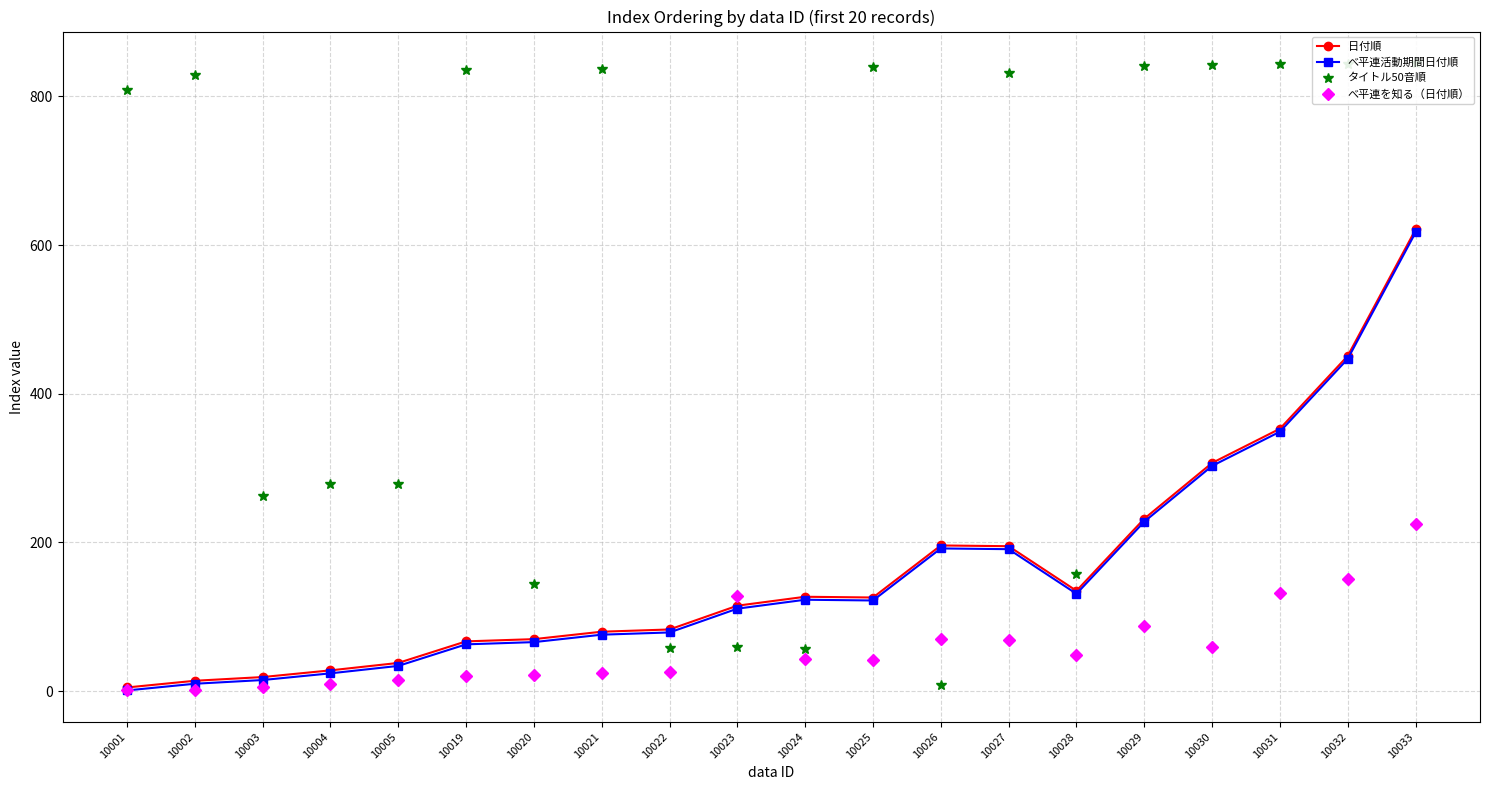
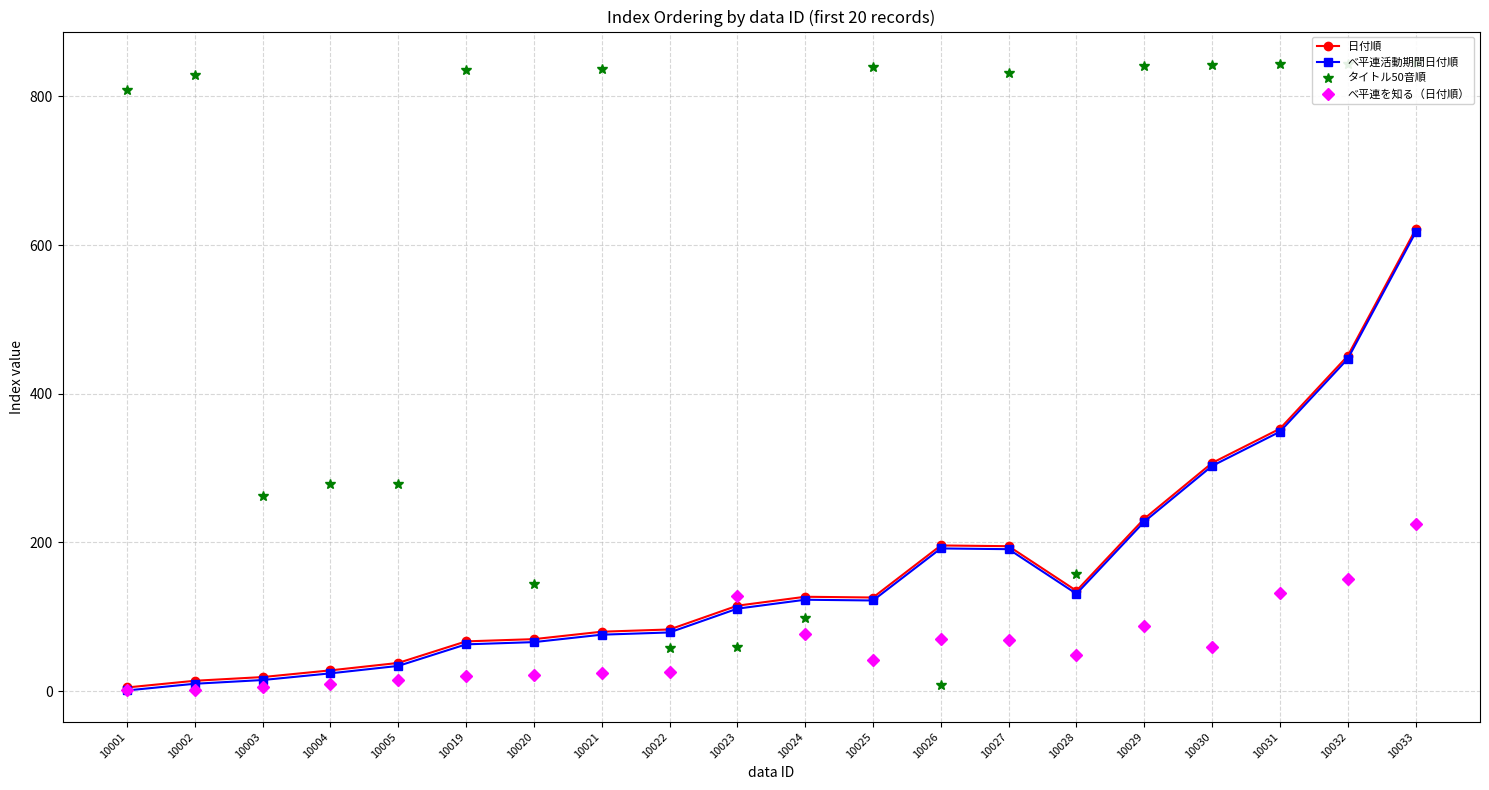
  {
    "日付順": {
      "10001": 10,
      "10002": 10,
      "10003": 20,
      "10004": 30,
      "10005": 40,
      "10019": 70,
      "10020": 70,
      "10021": 80,
      "10022": 80,
      "10023": 120,
      "10024": 130,
      "10025": 130,
      "10026": 200,
      "10027": 200,
      "10028": 140,
      "10029": 230,
      "10030": 310,
      "10031": 350,
      "10032": 450,
      "10033": 620
    },
    "べ平連活動期間日付順": {
      "10002": 10,
      "10003": 20,
      "10004": 20,
      "10005": 30,
      "10019": 60,
      "10020": 70,
      "10021": 80,
      "10022": 80,
      "10023": 110,
      "10024": 120,
      "10025": 120,
      "10026": 190,
      "10027": 190,
      "10028": 130,
      "10029": 230,
      "10030": 300,
      "10031": 350,
      "10032": 450,
      "10033": 620
    },
    "タイトル50音順": {
      "10001": 810,
      "10002": 830,
      "10003": 260,
      "10004": 280,
      "10005": 280,
      "10019": 840,
      "10020": 140,
      "10021": 840,
      "10022": 60,
      "10023": 60,
-     "10024": 60,
+     "10024": 100,
      "10025": 840,
      "10026": 10,
      "10027": 830,
      "10028": 160,
      "10029": 840,
      "10030": 840,
      "10031": 840
    },
    "べ平連を知る（日付順）": {
      "10002": 0,
      "10003": 10,
      "10004": 10,
      "10005": 20,
      "10019": 20,
      "10020": 20,
      "10021": 30,
      "10022": 30,
      "10023": 130,
-     "10024": 40,
+     "10024": 80,
      "10025": 40,
      "10026": 70,
      "10027": 70,
      "10028": 50,
      "10029": 90,
      "10030": 60,
      "10031": 130,
      "10032": 150,
      "10033": 230
    }
  }
